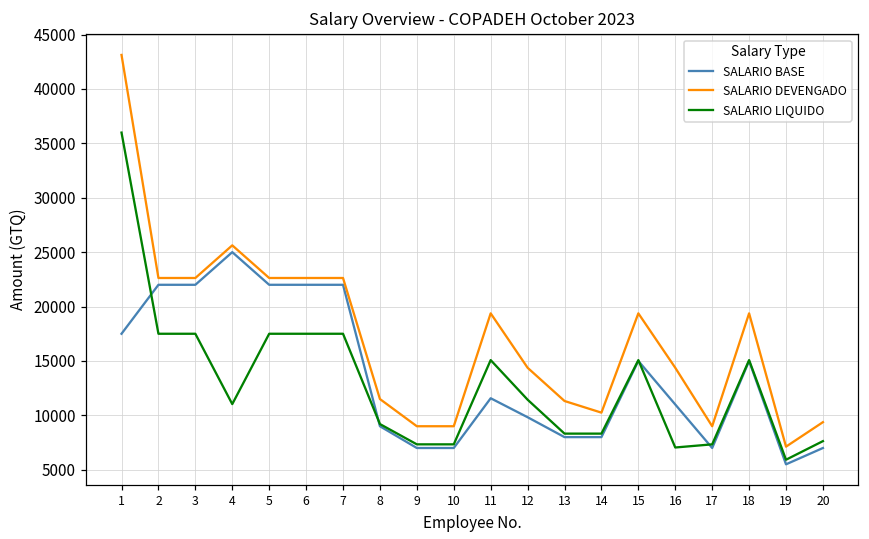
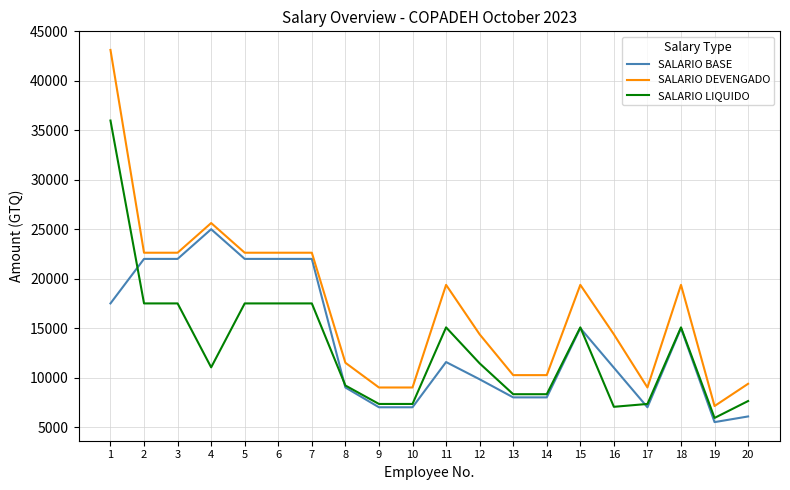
  {
    "SALARIO BASE": {
      "1": 18000,
      "2": 22000,
      "3": 22000,
      "4": 25000,
      "5": 22000,
      "6": 22000,
      "7": 22000,
      "9": 7000,
      "10": 7000,
      "11": 12000,
      "12": 10000,
      "13": 8000,
      "14": 8000,
      "16": 11000,
      "17": 7000,
      "19": 6000,
-     "20": 7000
+     "20": 6000
    },
    "SALARIO DEVENGADO": {
      "1": 43000,
      "2": 23000,
      "3": 23000,
      "4": 26000,
      "5": 23000,
      "6": 23000,
      "7": 23000,
      "8": 12000,
      "9": 9000,
      "10": 9000,
      "11": 19000,
      "12": 14000,
-     "13": 11000,
+     "13": 10000,
      "14": 10000,
      "15": 19000,
      "16": 14000,
      "17": 9000,
      "18": 19000,
      "19": 7000,
      "20": 9000
    },
    "SALARIO LIQUIDO": {
      "1": 36000,
      "2": 17000,
      "3": 17000,
      "4": 11000,
      "5": 17000,
      "6": 17000,
      "7": 17000,
      "9": 7000,
      "10": 7000,
      "11": 15000,
      "12": 11000,
      "13": 8000,
      "14": 8000,
      "16": 7000,
      "17": 7000,
      "19": 6000,
      "20": 8000
    }
  }
